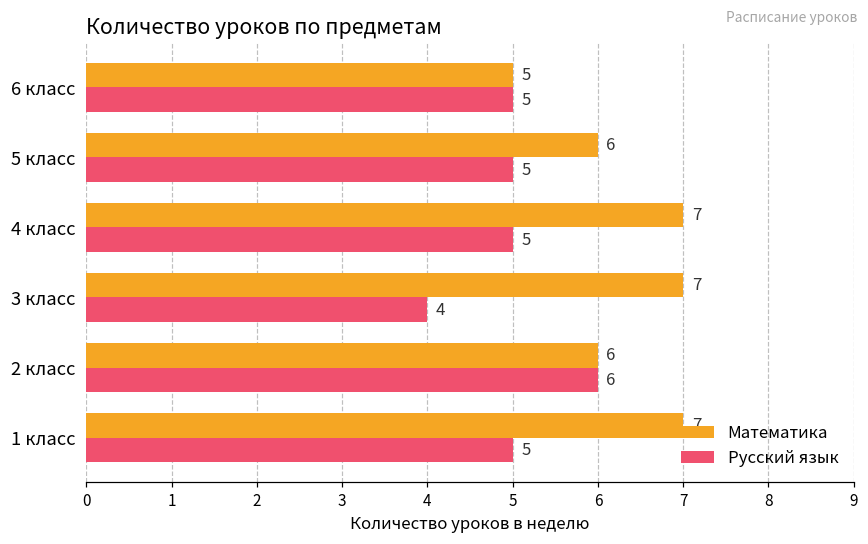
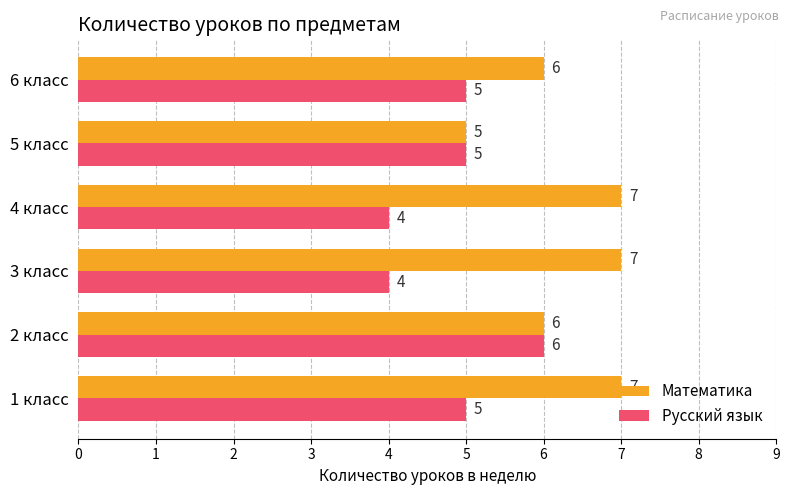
  {
    "Математика": {
-     "6 класс": 5,
-     "5 класс": 6,
+     "6 класс": 6,
+     "5 класс": 5,
      "4 класс": 7,
      "3 класс": 7,
      "2 класс": 6,
      "1 класс": 7
    },
    "Русский язык": {
      "6 класс": 5,
      "5 класс": 5,
-     "4 класс": 5,
+     "4 класс": 4,
      "3 класс": 4,
      "2 класс": 6,
      "1 класс": 5
    }
  }
